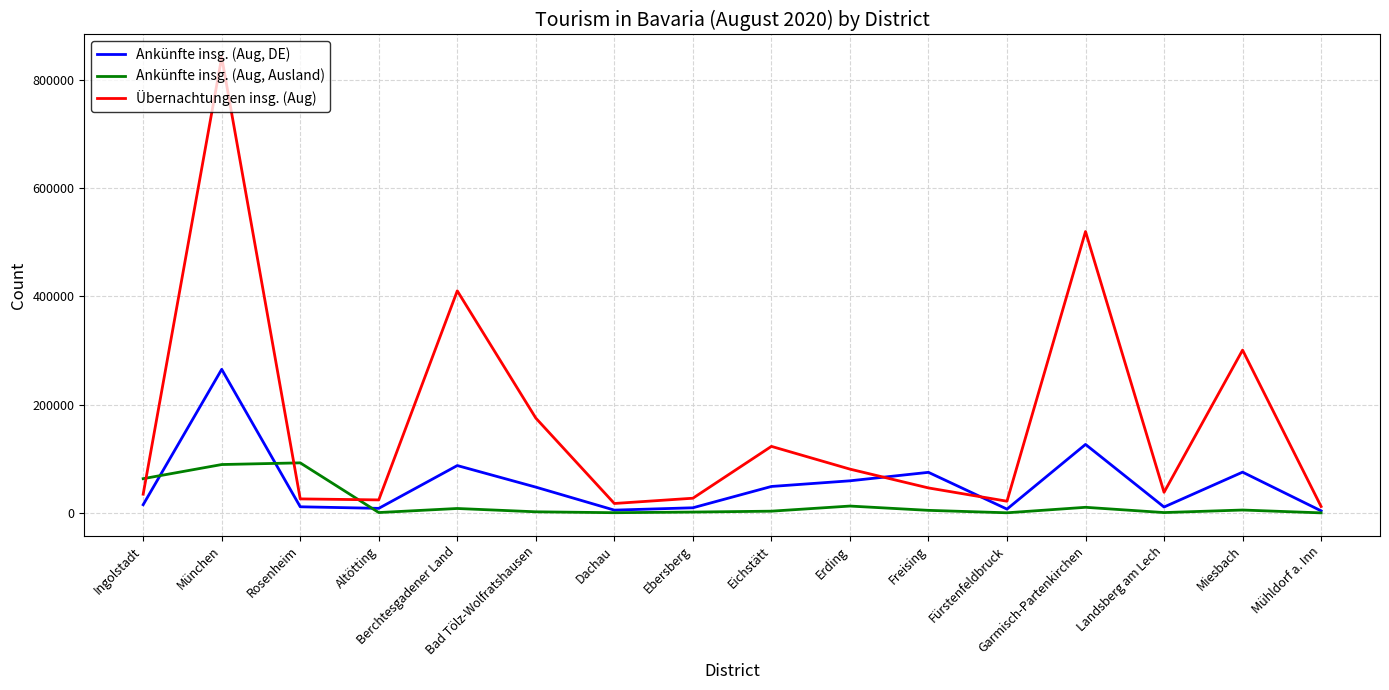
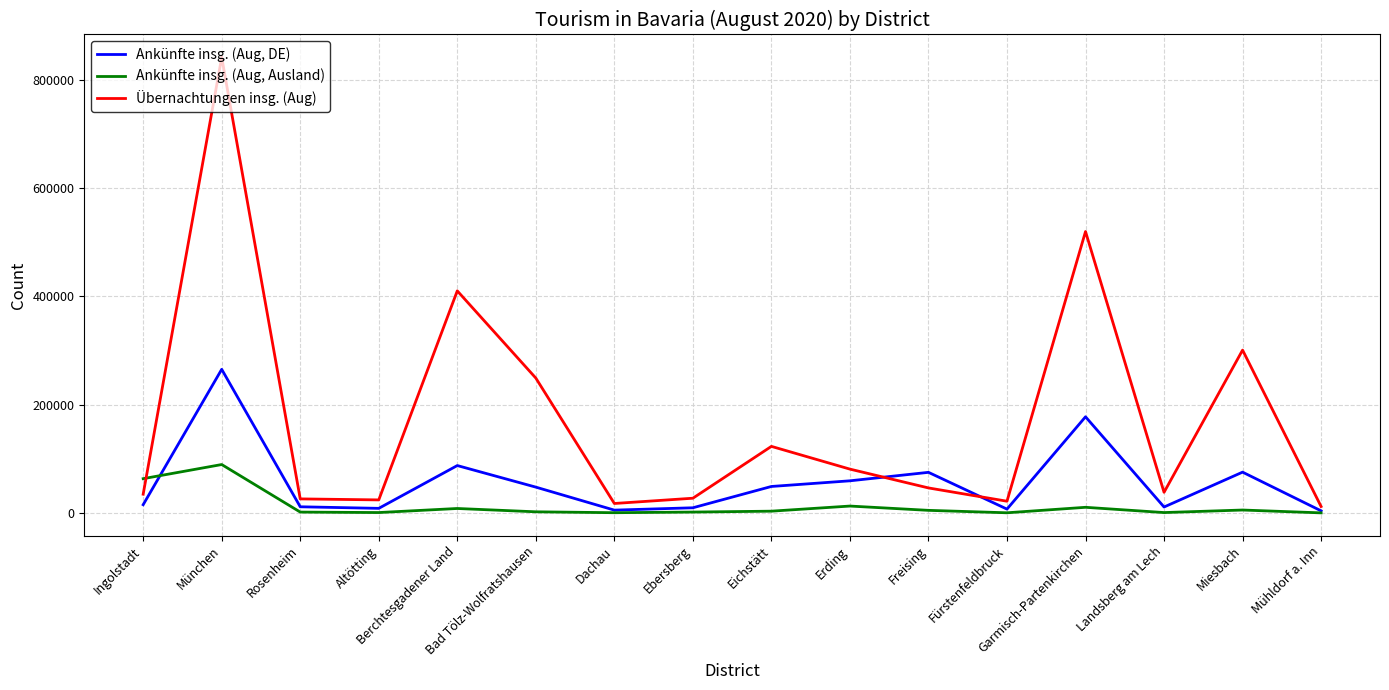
  {
    "Ankünfte insg. (Aug, DE)": {
      "Ingolstadt": 20000,
      "München": 270000,
      "Rosenheim": 10000,
      "Altötting": 10000,
      "Berchtesgadener Land": 90000,
      "Bad Tölz-Wolfratshausen": 50000,
      "Dachau": 10000,
      "Ebersberg": 10000,
      "Eichstätt": 50000,
      "Erding": 60000,
      "Freising": 80000,
      "Fürstenfeldbruck": 10000,
-     "Garmisch-Partenkirchen": 130000,
+     "Garmisch-Partenkirchen": 180000,
      "Landsberg am Lech": 10000,
      "Miesbach": 80000
    },
    "Ankünfte insg. (Aug, Ausland)": {
      "Ingolstadt": 60000,
      "München": 90000,
-     "Rosenheim": 90000,
+     "Rosenheim": 0,
      "Altötting": 0,
      "Berchtesgadener Land": 10000,
      "Bad Tölz-Wolfratshausen": 0,
      "Dachau": 0,
      "Ebersberg": 0,
      "Eichstätt": 0,
      "Erding": 10000,
      "Freising": 10000,
      "Fürstenfeldbruck": 0,
      "Garmisch-Partenkirchen": 10000,
      "Landsberg am Lech": 0,
      "Miesbach": 10000
    },
    "Übernachtungen insg. (Aug)": {
      "Ingolstadt": 40000,
      "Rosenheim": 30000,
      "Altötting": 20000,
      "Berchtesgadener Land": 410000,
-     "Bad Tölz-Wolfratshausen": 180000,
+     "Bad Tölz-Wolfratshausen": 250000,
      "Dachau": 20000,
      "Ebersberg": 30000,
      "Eichstätt": 120000,
      "Erding": 80000,
      "Freising": 50000,
      "Fürstenfeldbruck": 20000,
      "Garmisch-Partenkirchen": 520000,
      "Landsberg am Lech": 40000,
      "Miesbach": 300000,
      "Mühldorf a. Inn": 10000
    }
  }
